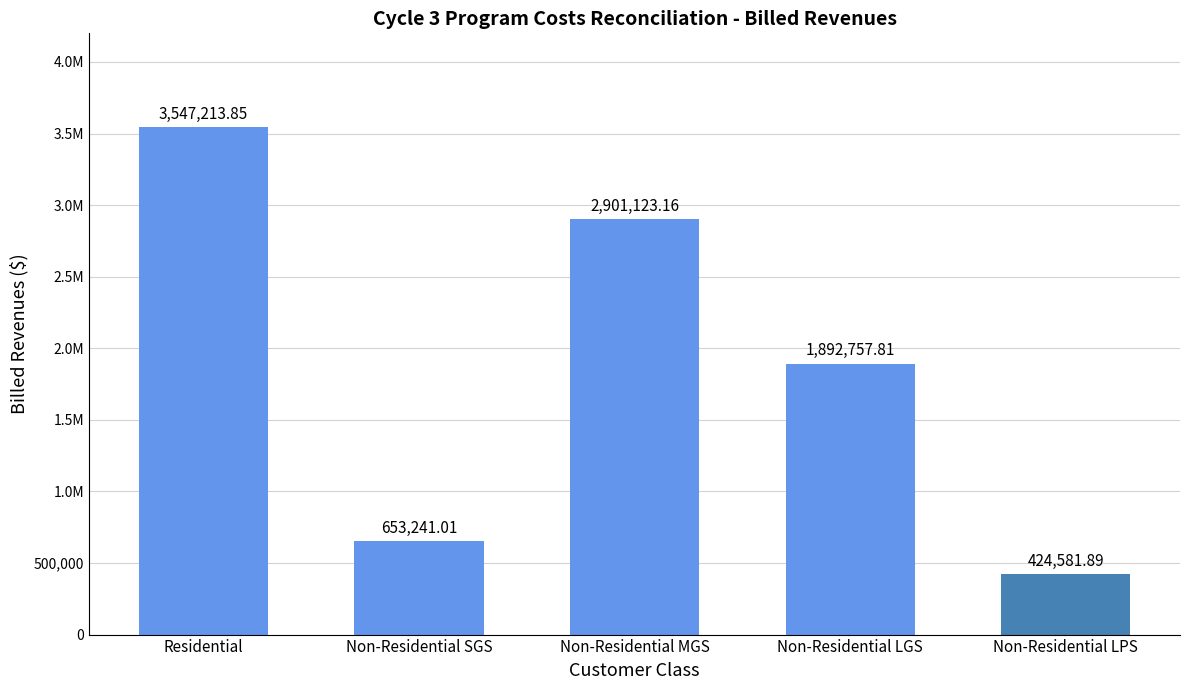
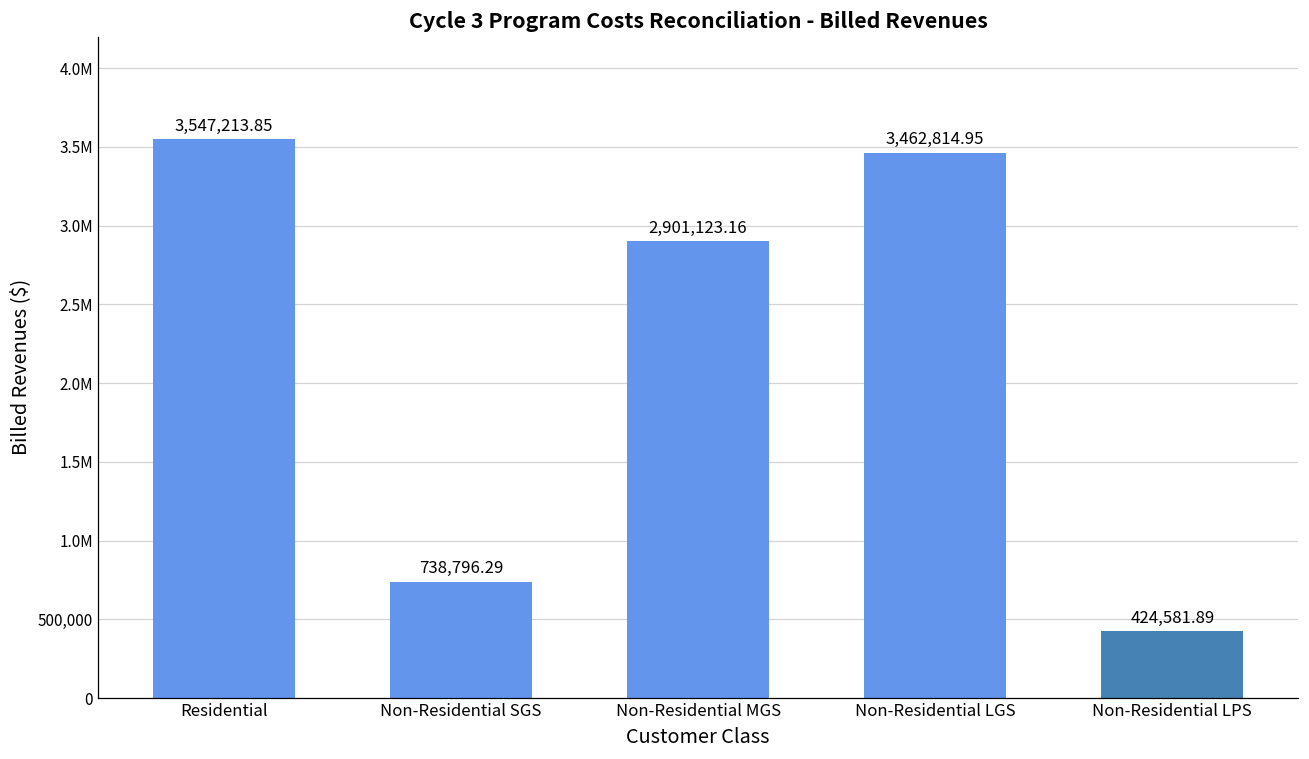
  {
    "Residential": "3,547,213.85",
-   "Non-Residential SGS": "653,241.01",
+   "Non-Residential SGS": "738,796.29",
    "Non-Residential MGS": "2,901,123.16",
-   "Non-Residential LGS": "1,892,757.81",
+   "Non-Residential LGS": "3,462,814.95",
    "Non-Residential LPS": "424,581.89"
  }
